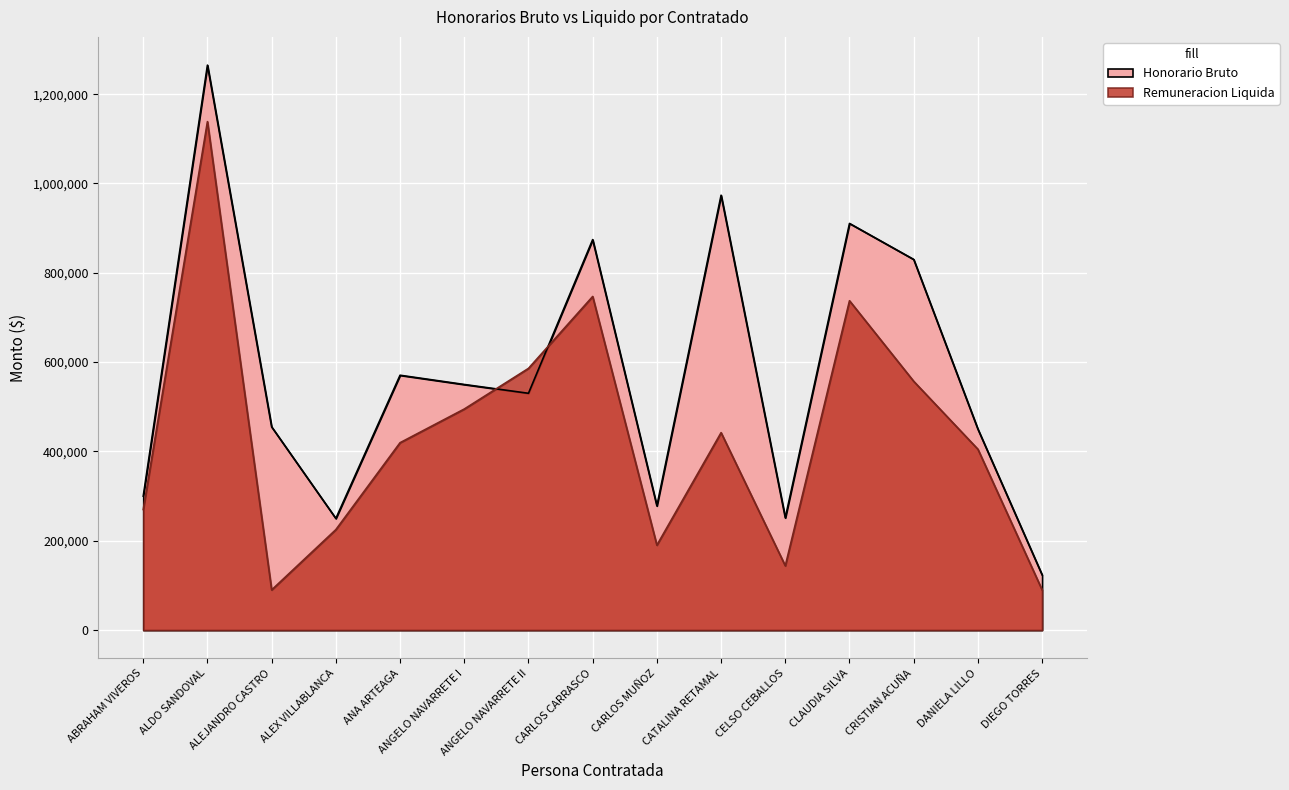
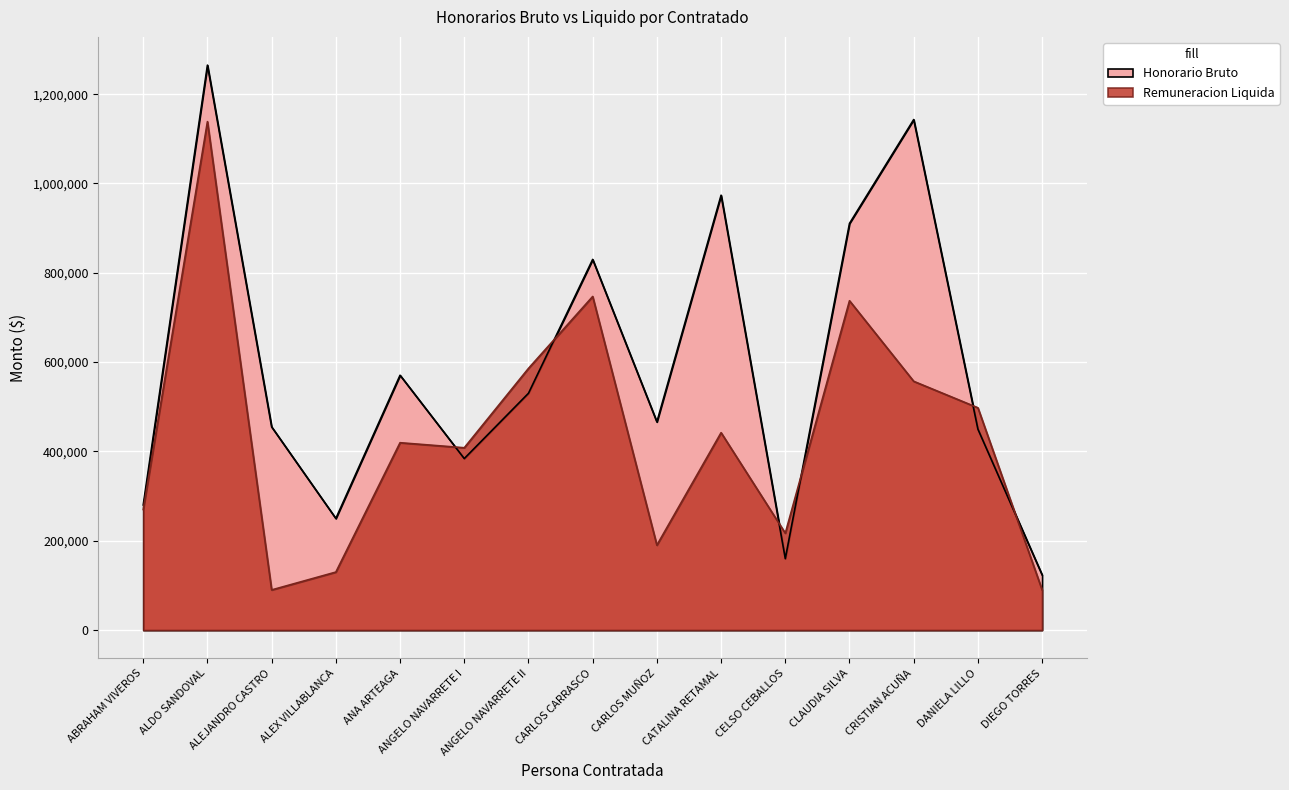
  {
    "Honorario Bruto": {
-     "ABRAHAM VIVEROS": "300,000",
+     "ABRAHAM VIVEROS": "280,000",
      "ALDO SANDOVAL": "1,270,000",
      "ALEJANDRO CASTRO": "460,000",
      "ALEX VILLABLANCA": "250,000",
      "ANA ARTEAGA": "570,000",
-     "ANGELO NAVARRETE I": "550,000",
+     "ANGELO NAVARRETE I": "380,000",
      "ANGELO NAVARRETE II": "530,000",
-     "CARLOS CARRASCO": "870,000",
-     "CARLOS MUÑOZ": "280,000",
+     "CARLOS CARRASCO": "830,000",
+     "CARLOS MUÑOZ": "470,000",
      "CATALINA RETAMAL": "970,000",
-     "CELSO CEBALLOS": "250,000",
+     "CELSO CEBALLOS": "160,000",
      "CLAUDIA SILVA": "910,000",
-     "CRISTIAN ACUÑA": "830,000",
+     "CRISTIAN ACUÑA": "1,140,000",
      "DANIELA LILLO": "450,000",
      "DIEGO TORRES": "120,000"
    },
    "Remuneracion Liquida": {
      "ABRAHAM VIVEROS": "270,000",
      "ALDO SANDOVAL": "1,140,000",
      "ALEJANDRO CASTRO": "90,000",
-     "ALEX VILLABLANCA": "230,000",
+     "ALEX VILLABLANCA": "130,000",
      "ANA ARTEAGA": "420,000",
-     "ANGELO NAVARRETE I": "500,000",
+     "ANGELO NAVARRETE I": "410,000",
      "ANGELO NAVARRETE II": "590,000",
      "CARLOS CARRASCO": "750,000",
      "CARLOS MUÑOZ": "190,000",
      "CATALINA RETAMAL": "440,000",
-     "CELSO CEBALLOS": "140,000",
+     "CELSO CEBALLOS": "220,000",
      "CLAUDIA SILVA": "740,000",
      "CRISTIAN ACUÑA": "560,000",
-     "DANIELA LILLO": "410,000",
+     "DANIELA LILLO": "500,000",
      "DIEGO TORRES": "90,000"
    }
  }
